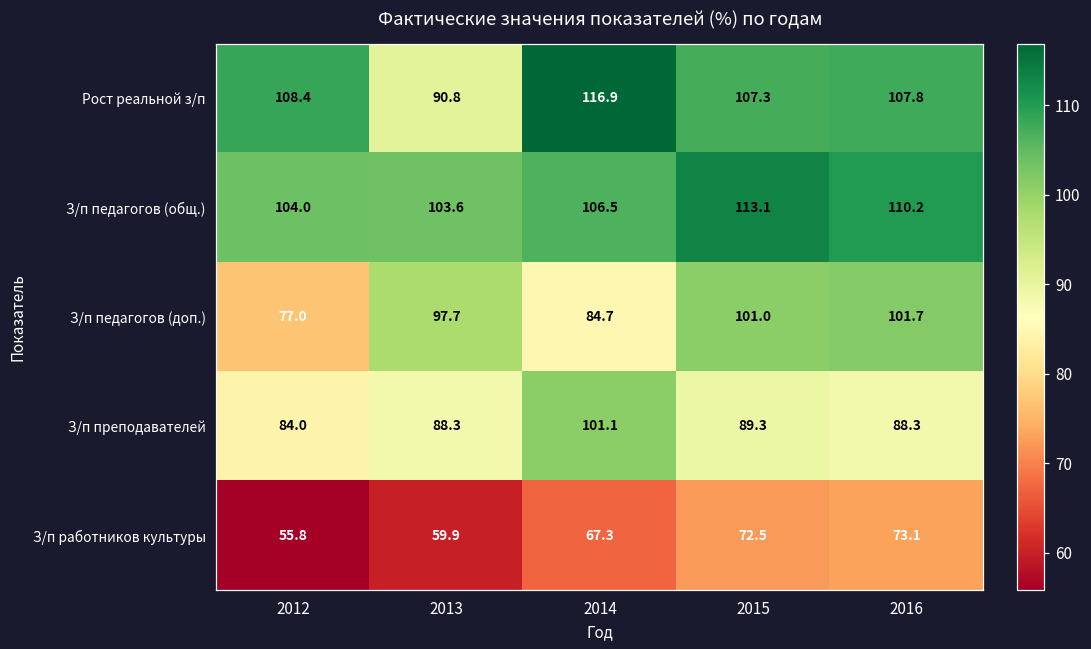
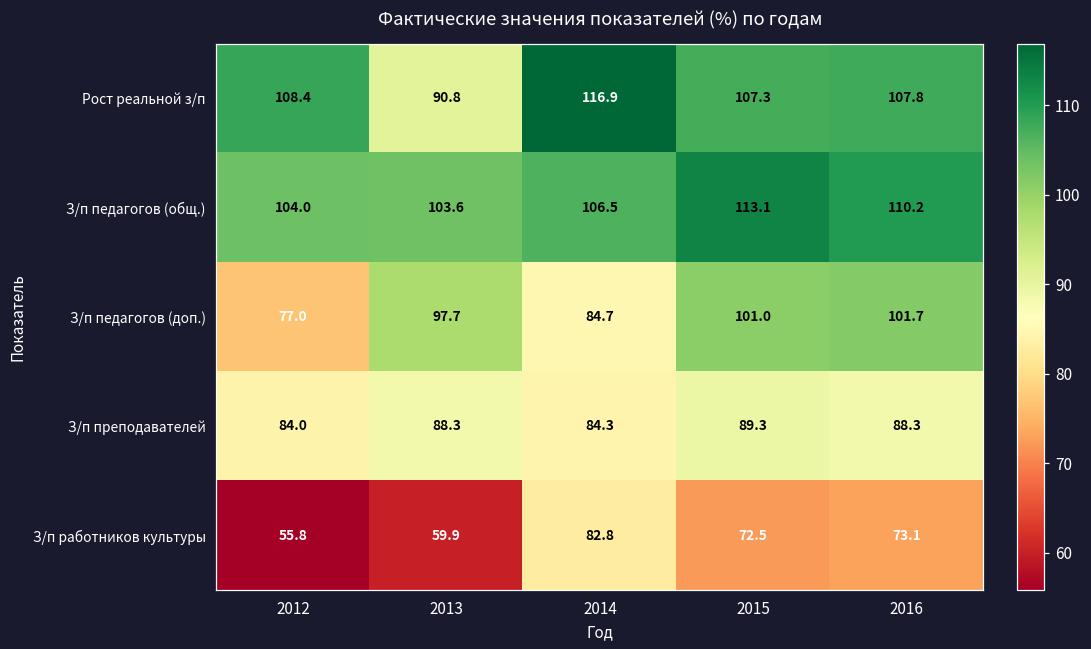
  {
    "Рост реальной з/п": {
      "2012": 108.4,
      "2013": 90.8,
      "2014": 116.9,
      "2015": 107.3,
      "2016": 107.8
    },
    "З/п педагогов (общ.)": {
      "2012": 104.0,
      "2013": 103.6,
      "2014": 106.5,
      "2015": 113.1,
      "2016": 110.2
    },
    "З/п педагогов (доп.)": {
      "2012": 77.0,
      "2013": 97.7,
      "2014": 84.7,
      "2015": 101.0,
      "2016": 101.7
    },
    "З/п преподавателей": {
      "2012": 84.0,
      "2013": 88.3,
-     "2014": 101.1,
+     "2014": 84.3,
      "2015": 89.3,
      "2016": 88.3
    },
    "З/п работников культуры": {
      "2012": 55.8,
      "2013": 59.9,
-     "2014": 67.3,
+     "2014": 82.8,
      "2015": 72.5,
      "2016": 73.1
    }
  }
